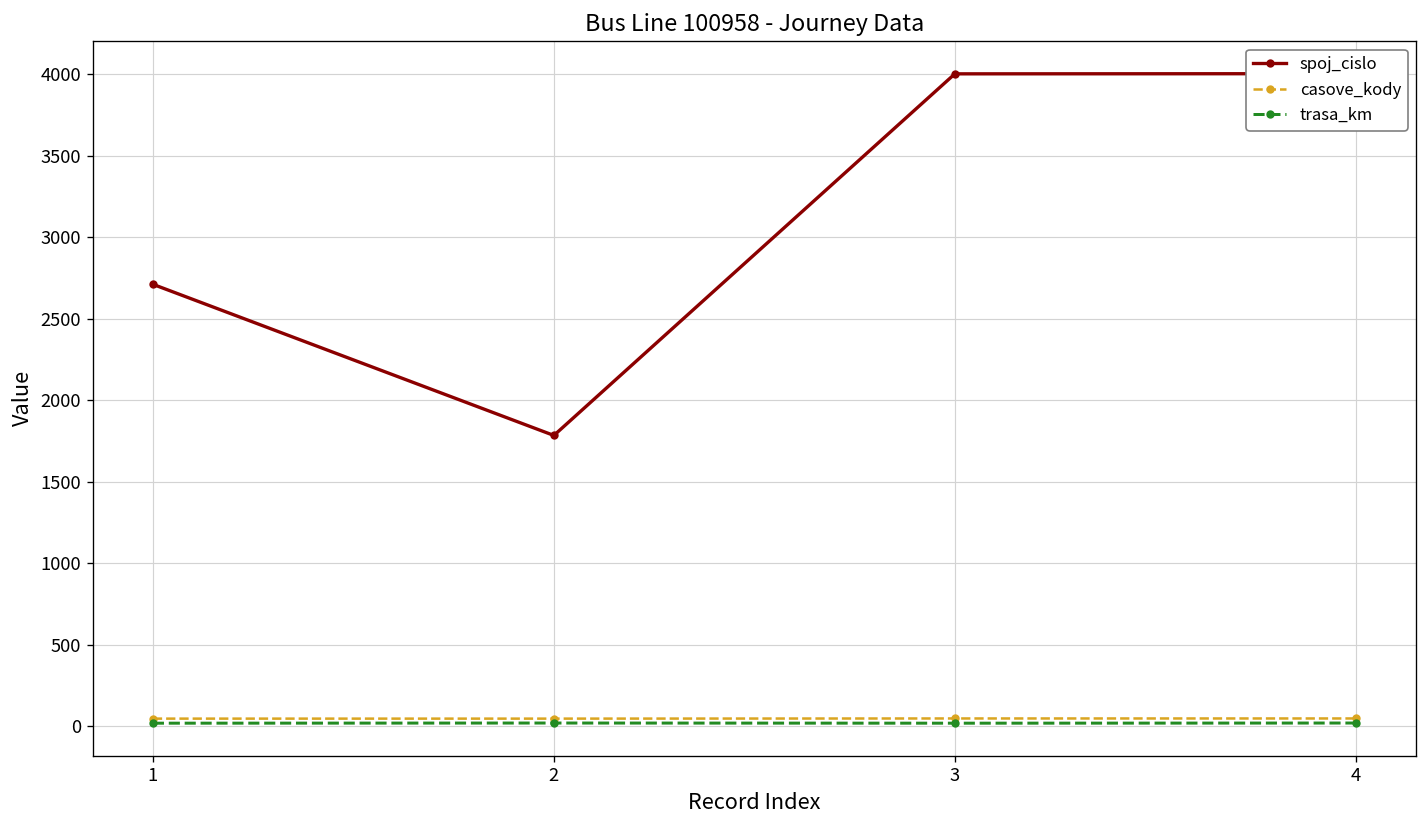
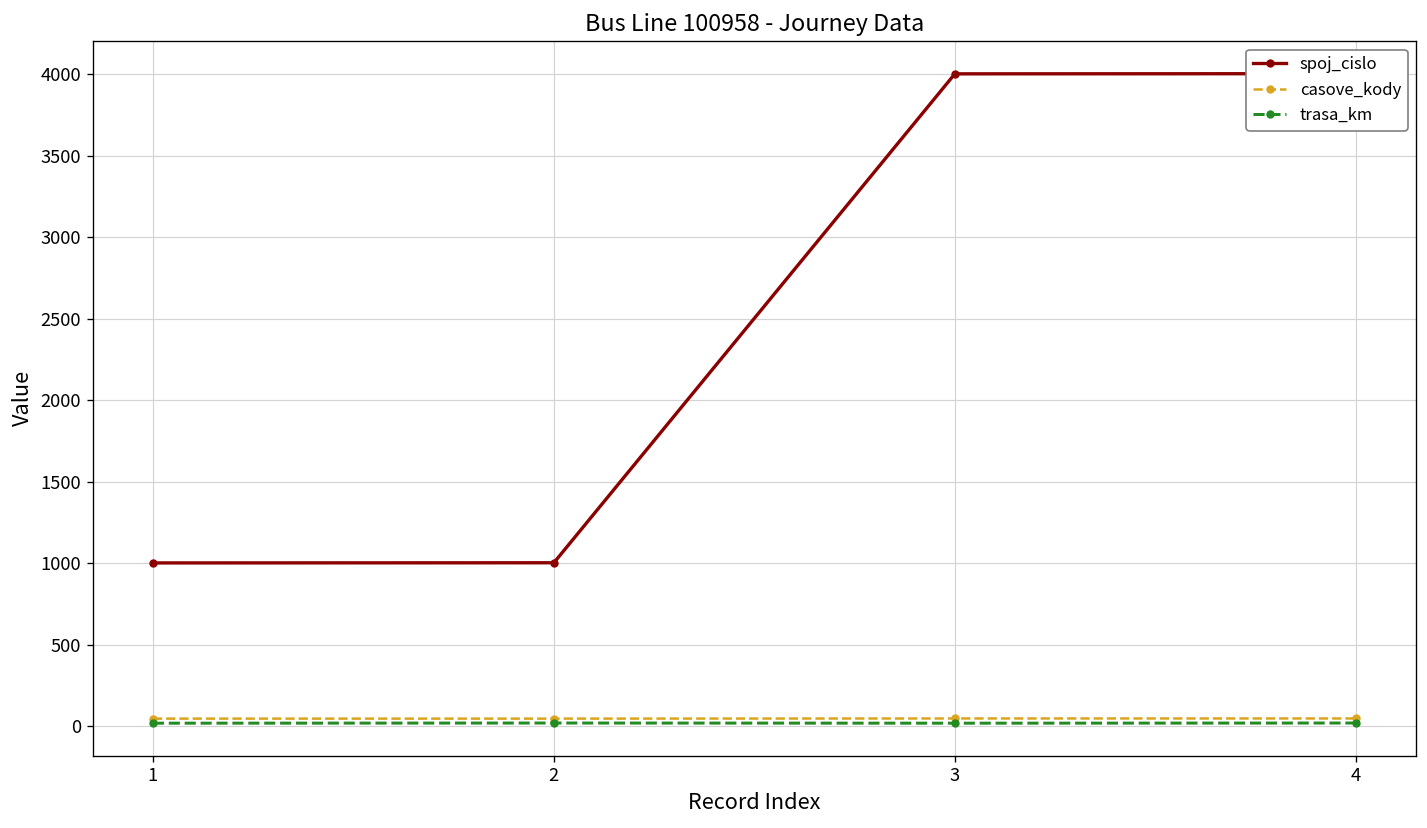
  {
    "spoj_cislo": {
-     "1": 2710,
-     "2": 1780,
+     "1": 1000,
+     "2": 1000,
      "3": 4000
    },
    "casove_kody": {
      "1": 50,
      "2": 50,
      "3": 50,
      "4": 50
    },
    "trasa_km": {
      "1": 20,
      "2": 20,
      "3": 20,
      "4": 20
    }
  }
